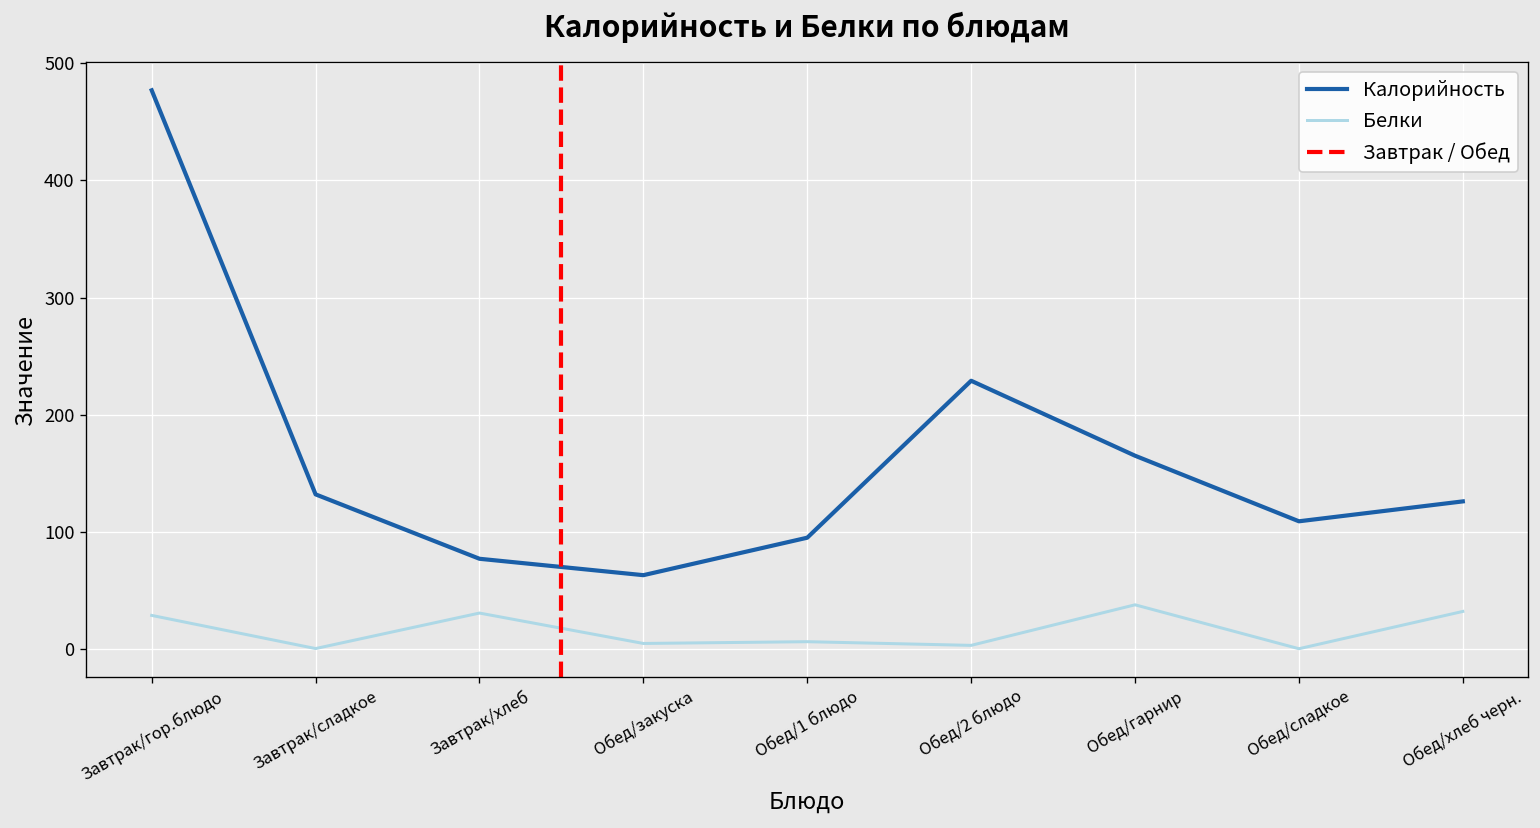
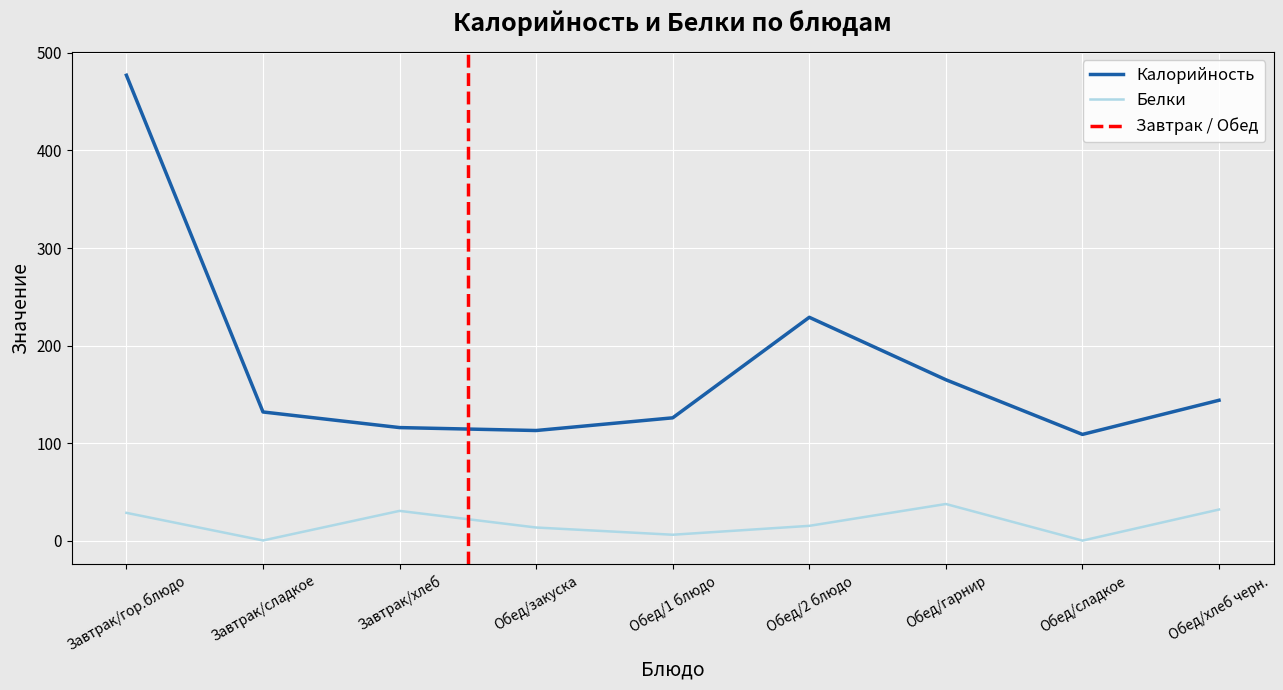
  {
    "Калорийность": {
      "Завтрак/гор.блюдо": 480,
      "Завтрак/сладкое": 130,
-     "Завтрак/хлеб": 80,
-     "Обед/закуска": 60,
-     "Обед/1 блюдо": 100,
+     "Завтрак/хлеб": 120,
+     "Обед/закуска": 110,
+     "Обед/1 блюдо": 130,
      "Обед/2 блюдо": 230,
      "Обед/гарнир": 170,
      "Обед/сладкое": 110,
-     "Обед/хлеб черн.": 130
+     "Обед/хлеб черн.": 140
    },
    "Белки": {
      "Завтрак/гор.блюдо": 30,
      "Завтрак/сладкое": 0,
      "Завтрак/хлеб": 30,
-     "Обед/закуска": 0,
+     "Обед/закуска": 10,
      "Обед/1 блюдо": 10,
-     "Обед/2 блюдо": 0,
+     "Обед/2 блюдо": 20,
      "Обед/гарнир": 40,
      "Обед/сладкое": 0,
      "Обед/хлеб черн.": 30
    }
  }
